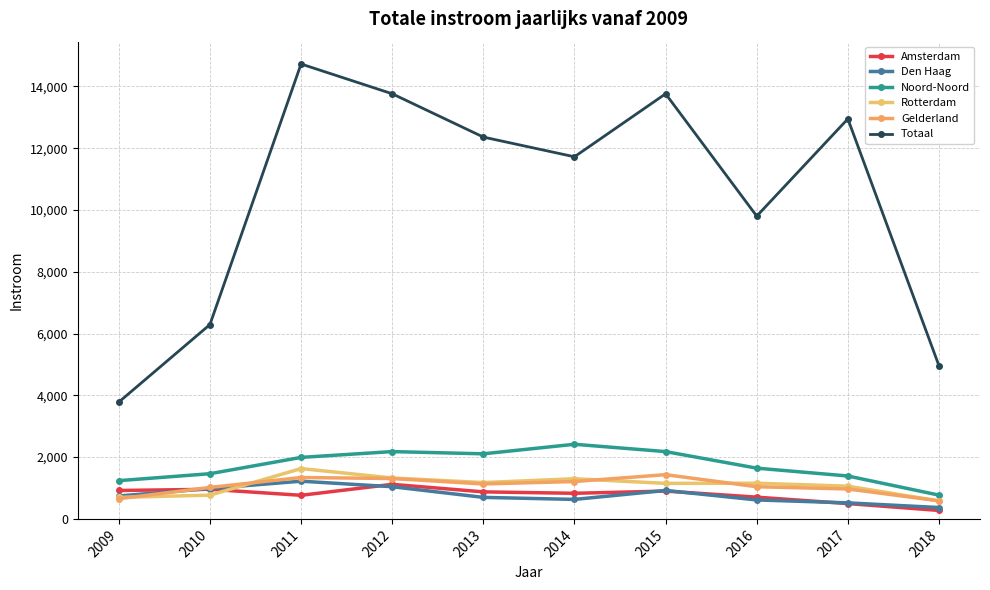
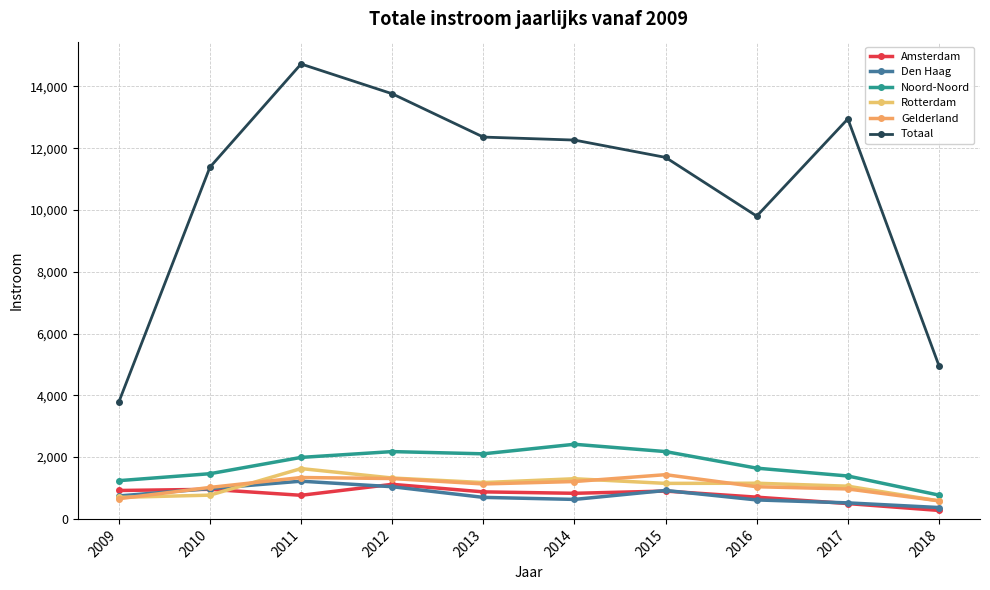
  {
    "Amsterdam": {
      "2009": "900",
      "2011": "800",
      "2013": "900",
      "2014": "800",
      "2016": "700",
      "2018": "300"
    },
    "Totaal": {
      "2009": "3,800",
-     "2010": "6,300",
+     "2010": "11,400",
      "2011": "14,700",
      "2012": "13,800",
      "2013": "12,400",
-     "2014": "11,700",
-     "2015": "13,800",
+     "2014": "12,300",
+     "2015": "11,700",
      "2016": "9,800",
      "2017": "13,000",
      "2018": "5,000"
    }
  }
